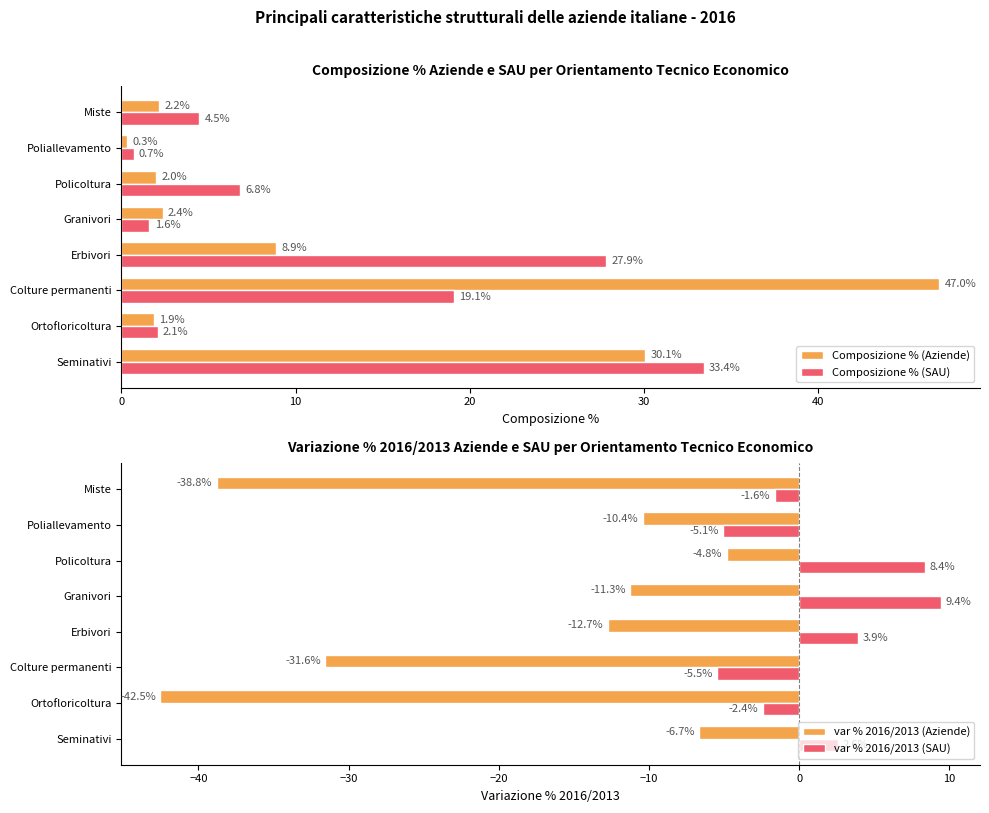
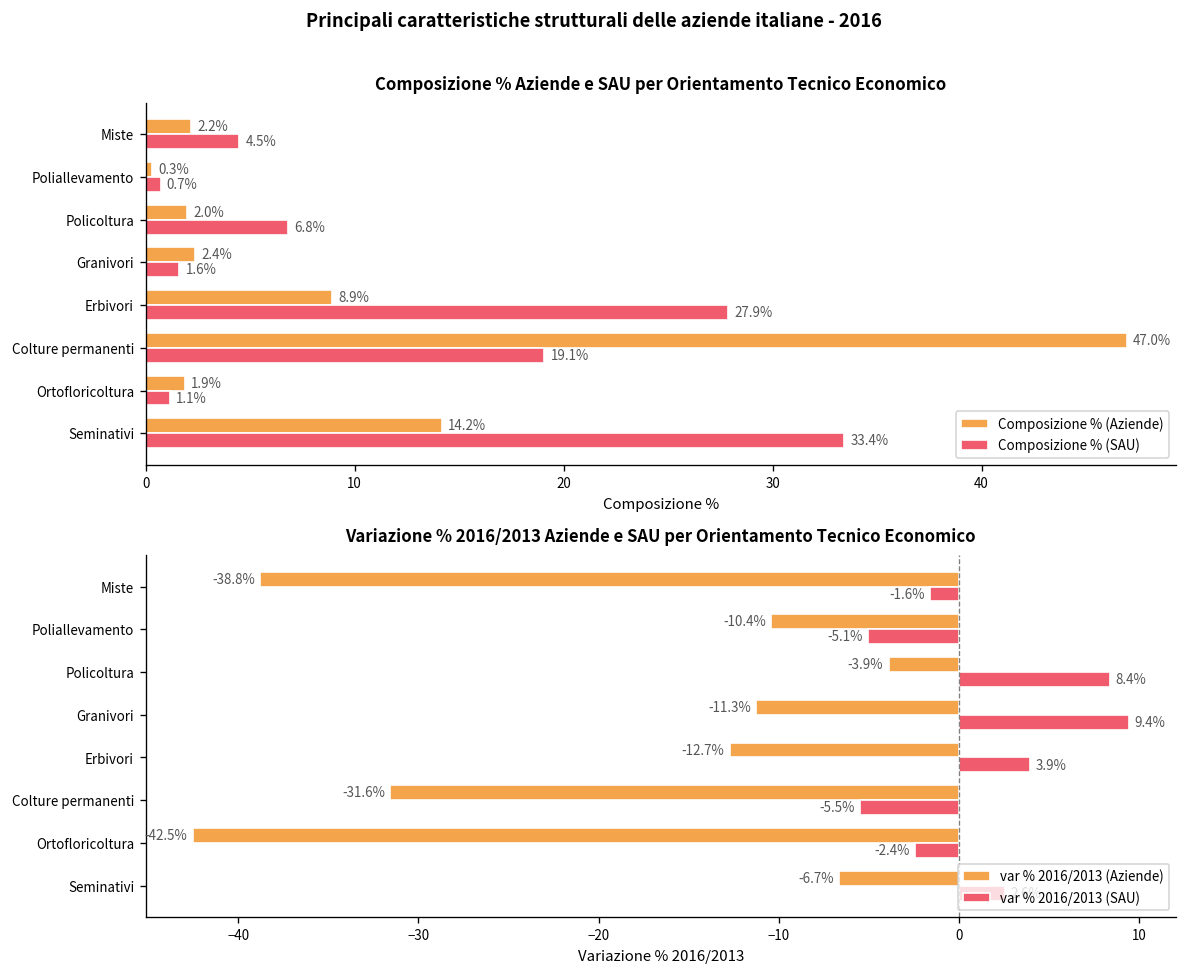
  {
    "Composizione % Aziende e SAU per Orientamento Tecnico Economico": {
      "Composizione % (Aziende)": {
        "Miste": "2.2%",
        "Poliallevamento": "0.3%",
        "Policoltura": "2.0%",
        "Granivori": "2.4%",
        "Erbivori": "8.9%",
        "Colture permanenti": "47.0%",
        "Ortofloricoltura": "1.9%",
-       "Seminativi": "30.1%"
+       "Seminativi": "14.2%"
      },
      "Composizione % (SAU)": {
        "Miste": "4.5%",
        "Poliallevamento": "0.7%",
        "Policoltura": "6.8%",
        "Granivori": "1.6%",
        "Erbivori": "27.9%",
        "Colture permanenti": "19.1%",
-       "Ortofloricoltura": "2.1%",
+       "Ortofloricoltura": "1.1%",
        "Seminativi": "33.4%"
      }
    },
    "Variazione % 2016/2013 Aziende e SAU per Orientamento Tecnico Economico": {
      "var % 2016/2013 (Aziende)": {
        "Miste": "-38.8%",
        "Poliallevamento": "-10.4%",
-       "Policoltura": "-4.8%",
+       "Policoltura": "-3.9%",
        "Granivori": "-11.3%",
        "Erbivori": "-12.7%",
        "Colture permanenti": "-31.6%",
        "Ortofloricoltura": "-42.5%",
        "Seminativi": "-6.7%"
      },
      "var % 2016/2013 (SAU)": {
        "Miste": "-1.6%",
        "Poliallevamento": "-5.1%",
        "Policoltura": "8.4%",
        "Granivori": "9.4%",
        "Erbivori": "3.9%",
        "Colture permanenti": "-5.5%",
        "Ortofloricoltura": "-2.4%"
      }
    }
  }
